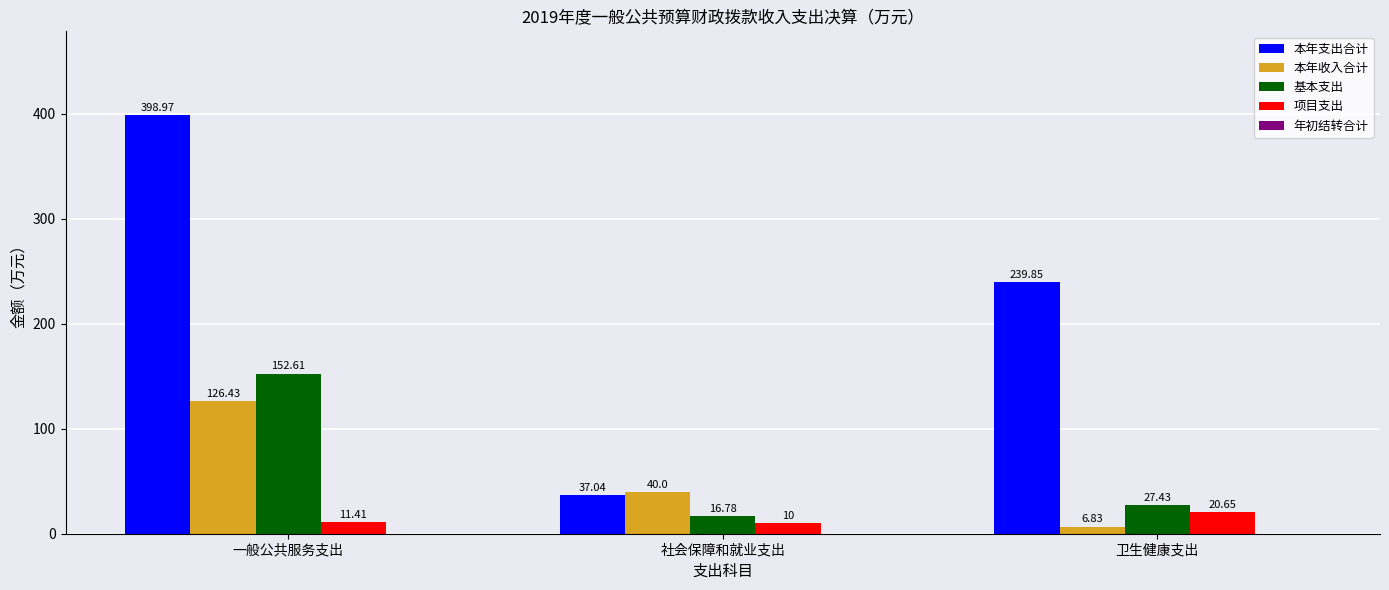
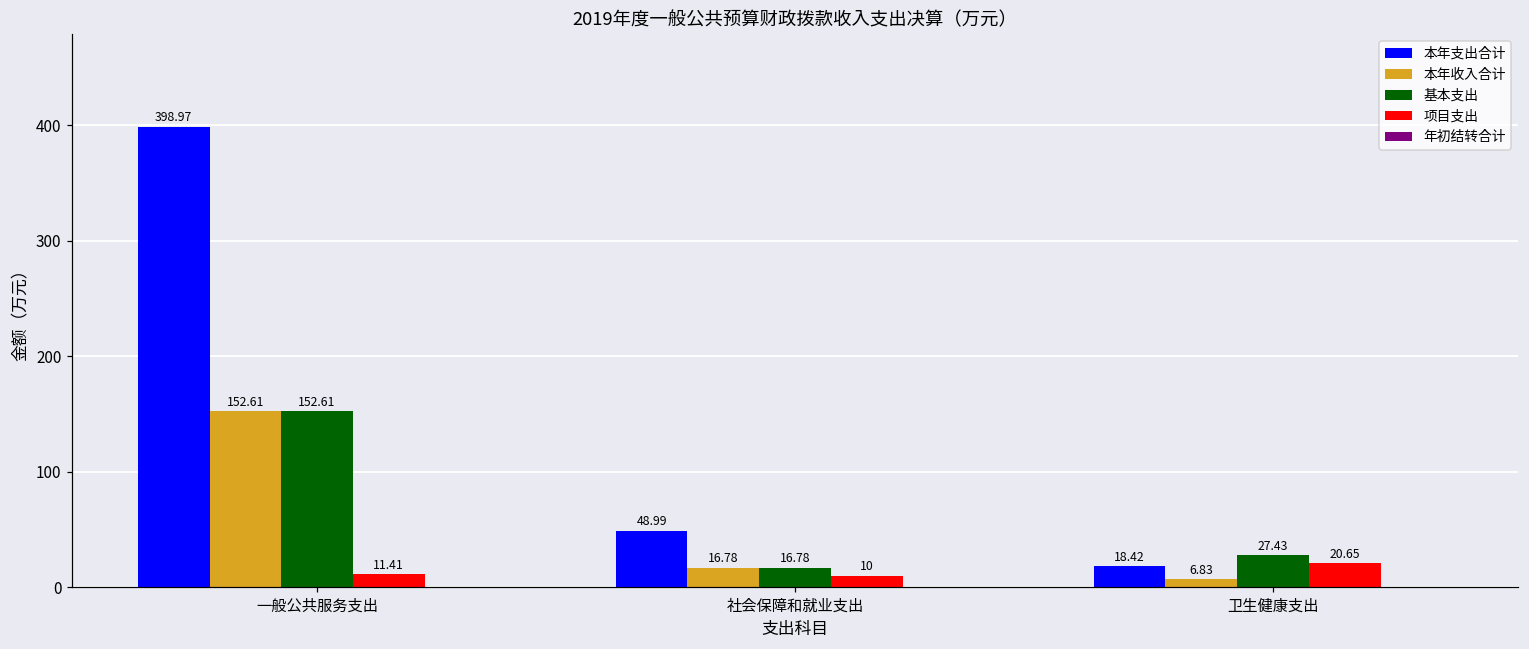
  {
    "本年支出合计": {
      "一般公共服务支出": 398.97,
-     "社会保障和就业支出": 37.04,
-     "卫生健康支出": 239.85
+     "社会保障和就业支出": 48.99,
+     "卫生健康支出": 18.42
    },
    "本年收入合计": {
-     "一般公共服务支出": 126.43,
-     "社会保障和就业支出": 40.0,
+     "一般公共服务支出": 152.61,
+     "社会保障和就业支出": 16.78,
      "卫生健康支出": 6.83
    },
    "基本支出": {
      "一般公共服务支出": 152.61,
      "社会保障和就业支出": 16.78,
      "卫生健康支出": 27.43
    },
    "项目支出": {
      "一般公共服务支出": 11.41,
      "社会保障和就业支出": 10,
      "卫生健康支出": 20.65
    },
    "年初结转合计": {
      "一般公共服务支出": 0,
      "社会保障和就业支出": 0,
      "卫生健康支出": 0
    }
  }
